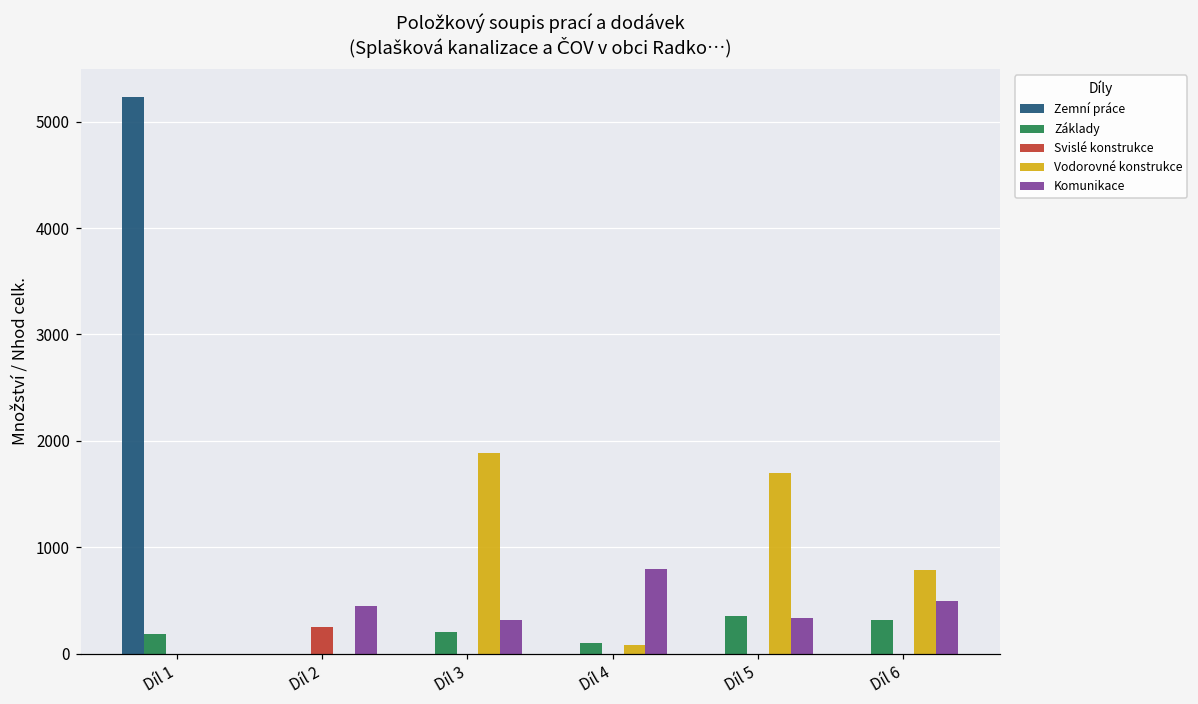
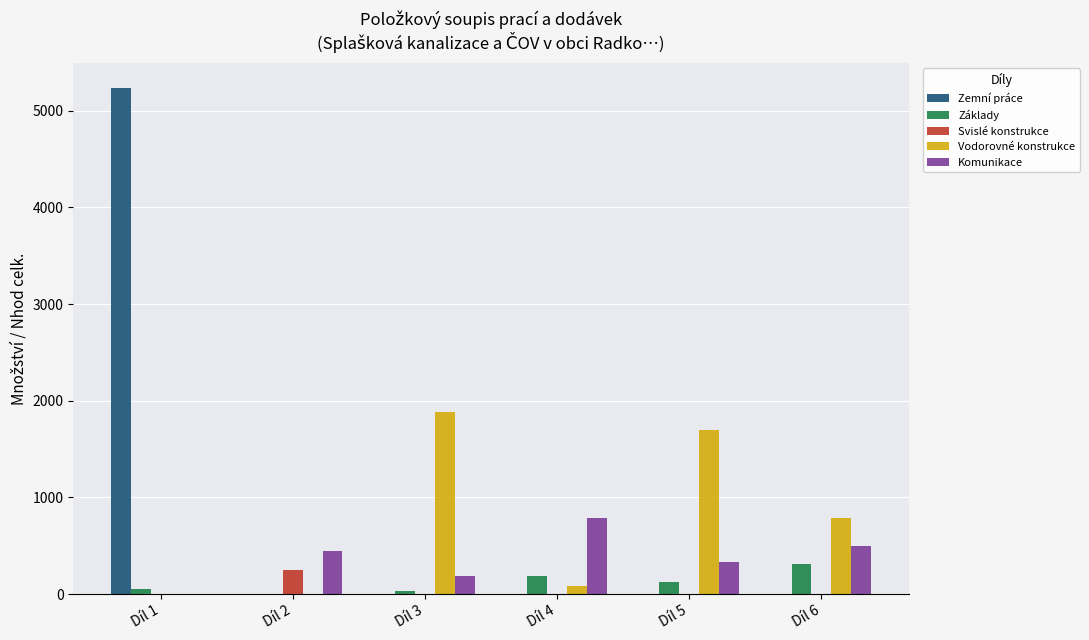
  {
    "Zemní práce": {
      "Díl 1": 5200,
      "Díl 2": 0,
      "Díl 3": 0,
      "Díl 4": 0,
      "Díl 5": 0,
      "Díl 6": 0
    },
    "Základy": {
-     "Díl 1": 200,
+     "Díl 1": 0,
      "Díl 2": 0,
-     "Díl 3": 200,
-     "Díl 4": 100,
-     "Díl 5": 400,
+     "Díl 3": 0,
+     "Díl 4": 200,
+     "Díl 5": 100,
      "Díl 6": 300
    },
    "Svislé konstrukce": {
      "Díl 1": 0,
      "Díl 2": 300,
      "Díl 3": 0,
      "Díl 4": 0,
      "Díl 5": 0,
      "Díl 6": 0
    },
    "Vodorovné konstrukce": {
      "Díl 1": 0,
      "Díl 2": 0,
      "Díl 3": 1900,
      "Díl 4": 100,
      "Díl 5": 1700,
      "Díl 6": 800
    },
    "Komunikace": {
      "Díl 1": 0,
      "Díl 2": 400,
-     "Díl 3": 300,
+     "Díl 3": 200,
      "Díl 4": 800,
      "Díl 5": 300,
      "Díl 6": 500
    }
  }
